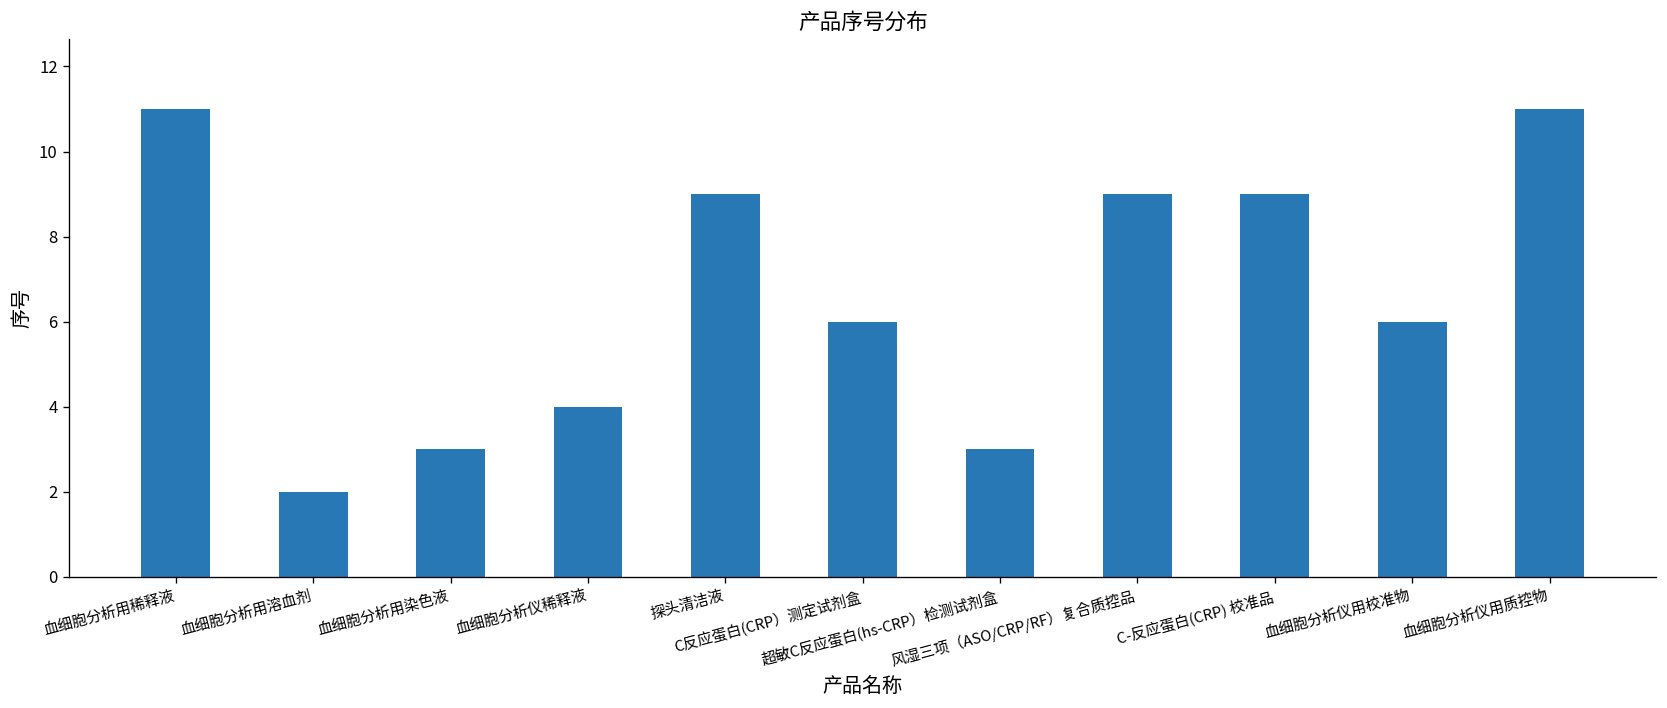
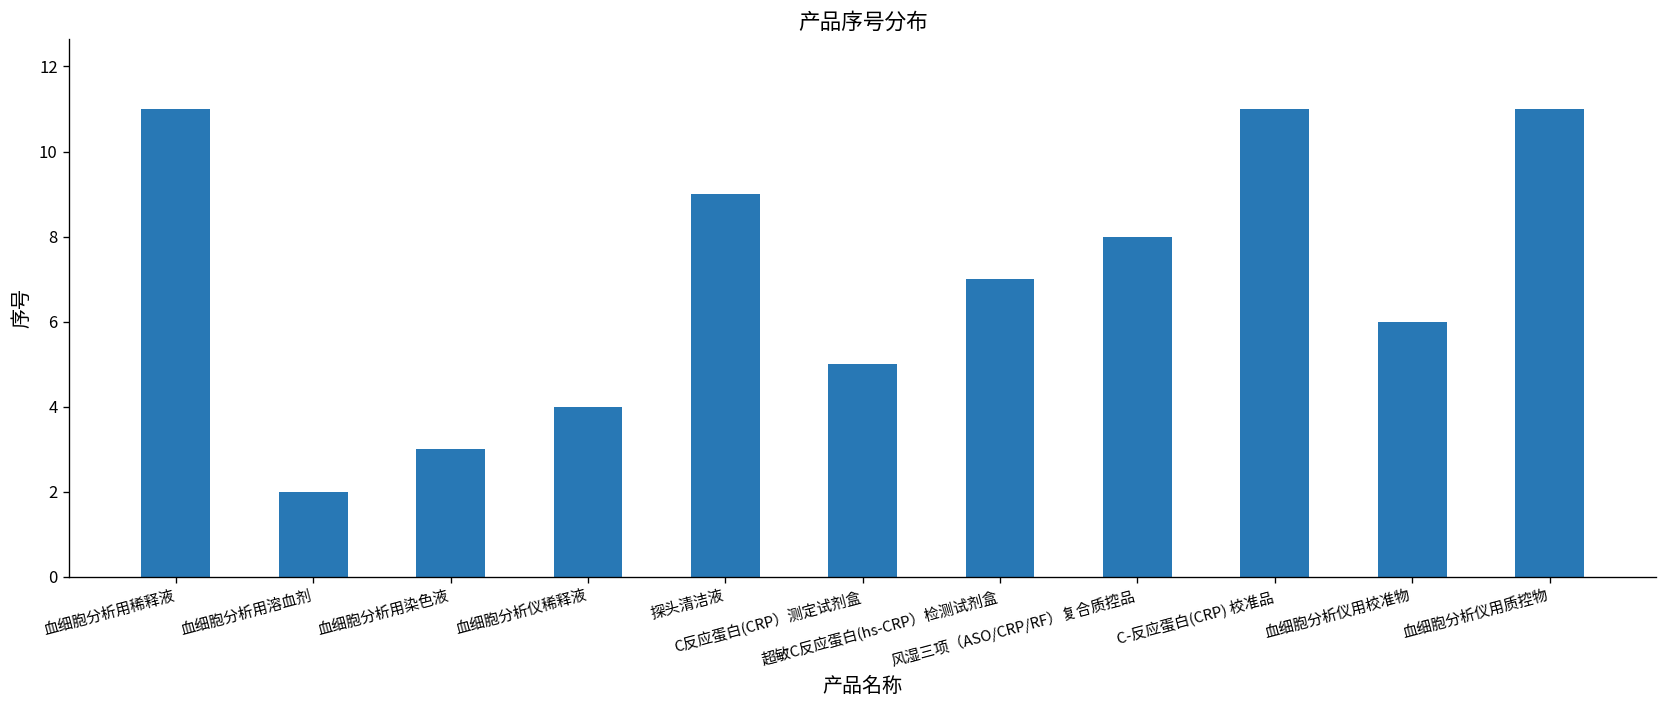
  {
    "血细胞分析用稀释液": 11,
    "血细胞分析用溶血剂": 2,
    "血细胞分析用染色液": 3,
    "血细胞分析仪稀释液": 4,
    "探头清洁液": 9,
-   "C反应蛋白(CRP）测定试剂盒": 6,
-   "超敏C反应蛋白(hs-CRP）检测试剂盒": 3,
-   "风湿三项（ASO/CRP/RF）复合质控品": 9,
-   "C-反应蛋白(CRP) 校准品": 9,
+   "C反应蛋白(CRP）测定试剂盒": 5,
+   "超敏C反应蛋白(hs-CRP）检测试剂盒": 7,
+   "风湿三项（ASO/CRP/RF）复合质控品": 8,
+   "C-反应蛋白(CRP) 校准品": 11,
    "血细胞分析仪用校准物": 6,
    "血细胞分析仪用质控物": 11
  }
